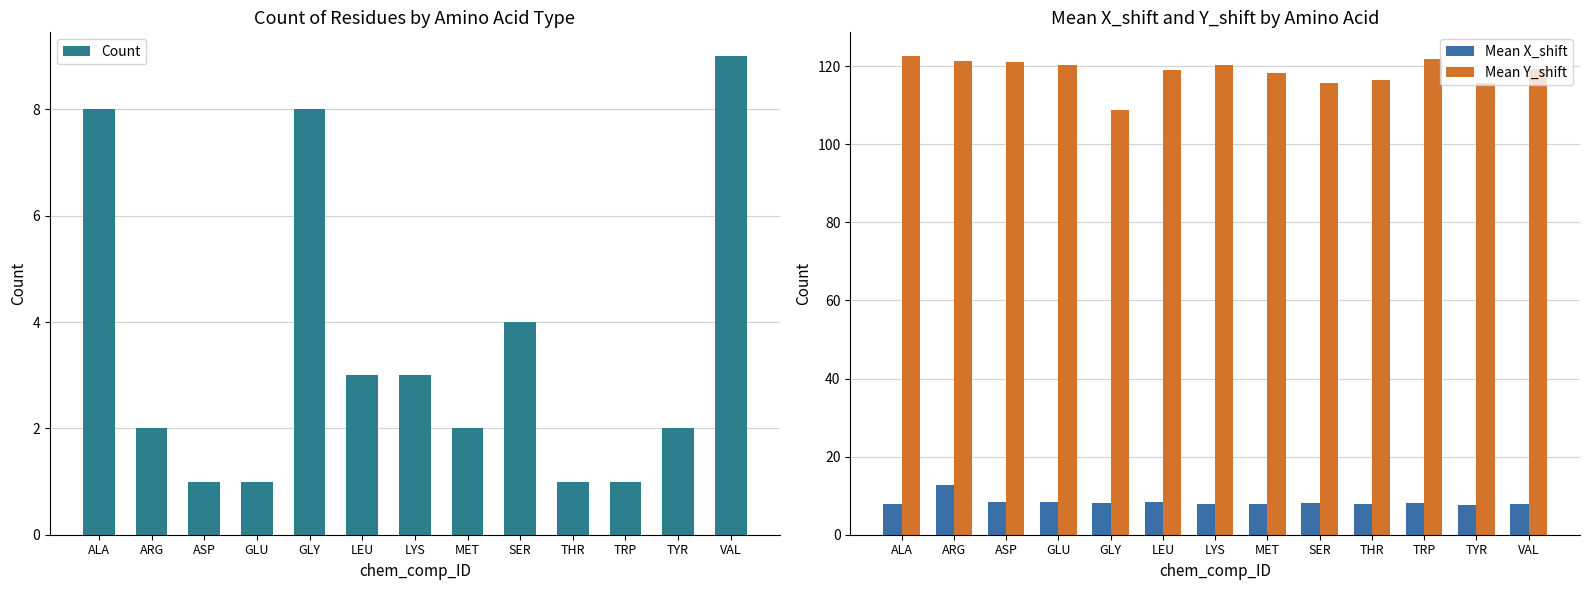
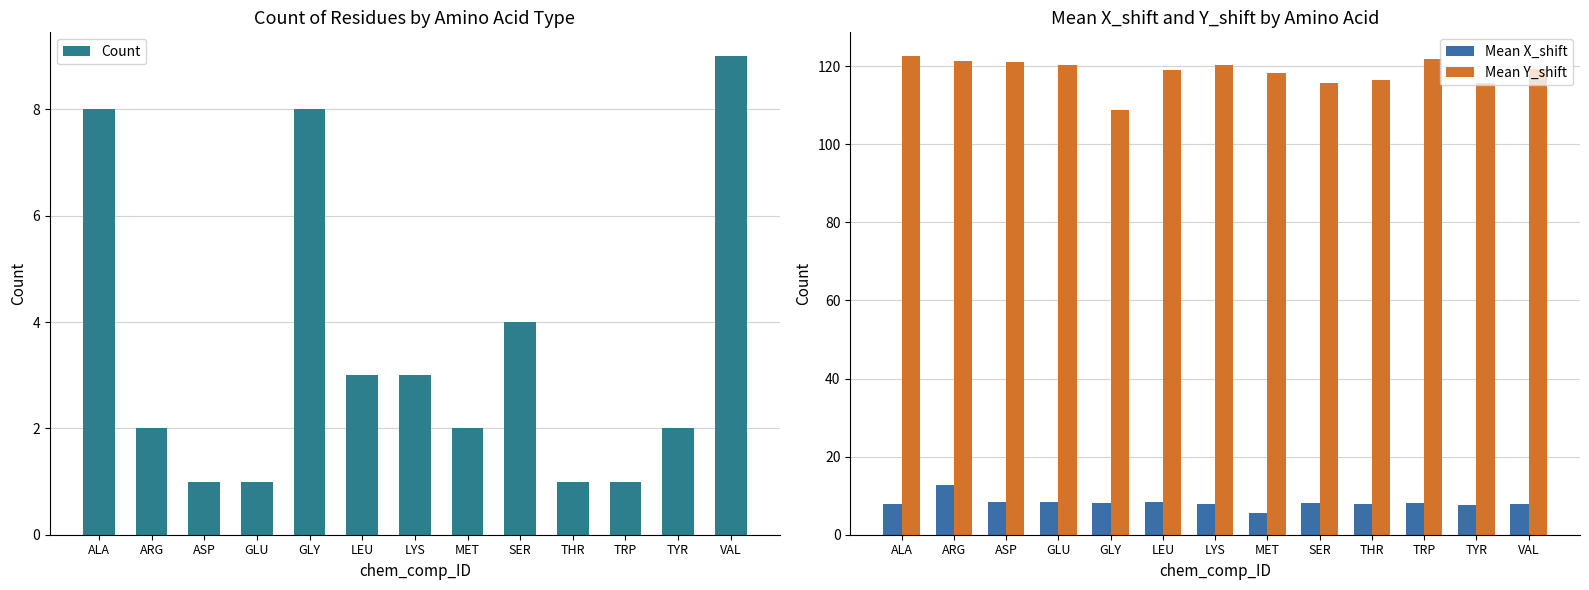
  {
    "Count of Residues by Amino Acid Type": {
      "ALA": 8.0,
      "ARG": 2.0,
      "ASP": 1.0,
      "GLU": 1.0,
      "GLY": 8.0,
      "LEU": 3.0,
      "LYS": 3.0,
      "MET": 2.0,
      "SER": 4.0,
      "THR": 1.0,
      "TRP": 1.0,
      "TYR": 2.0,
      "VAL": 9.0
    },
    "Mean X_shift and Y_shift by Amino Acid": {
      "Mean X_shift": {
        "ALA": 8,
        "ARG": 13,
        "ASP": 8,
        "GLU": 8,
        "GLY": 8,
        "LEU": 8,
        "LYS": 8,
-       "MET": 8,
+       "MET": 6,
        "SER": 8,
        "THR": 8,
        "TRP": 8,
        "TYR": 8,
        "VAL": 8
      },
      "Mean Y_shift": {
        "ALA": 123,
        "ARG": 121,
        "ASP": 121,
        "GLU": 120,
        "GLY": 109,
        "LEU": 119,
        "LYS": 120,
        "MET": 118,
        "SER": 116,
        "THR": 116,
        "TRP": 122
      }
    }
  }
